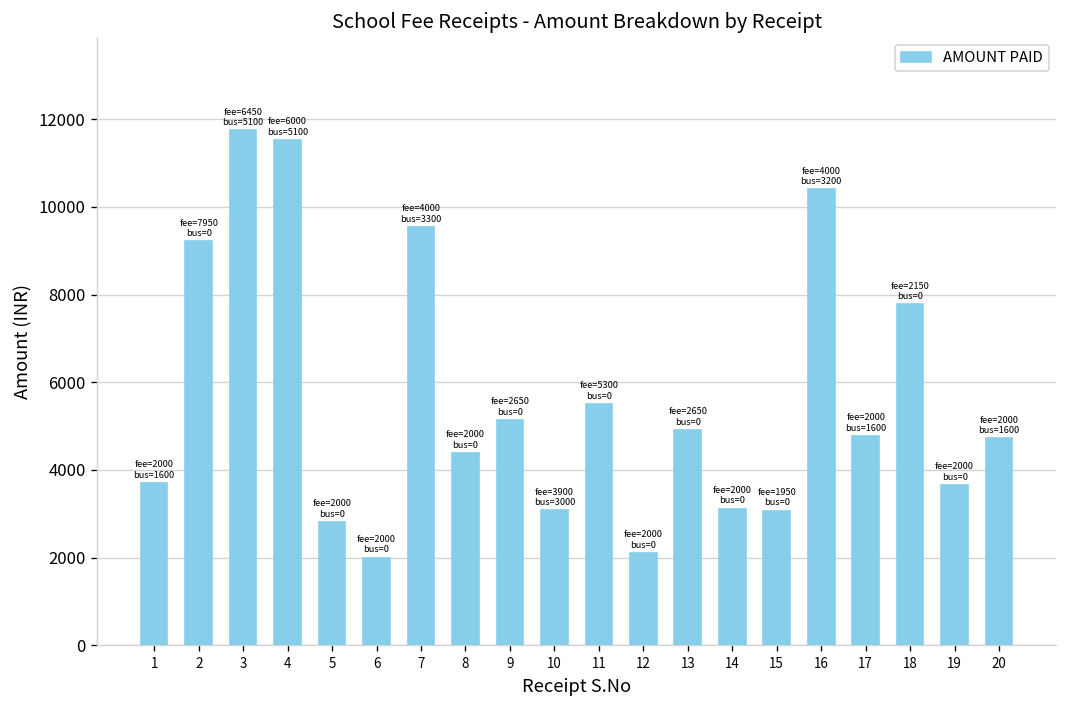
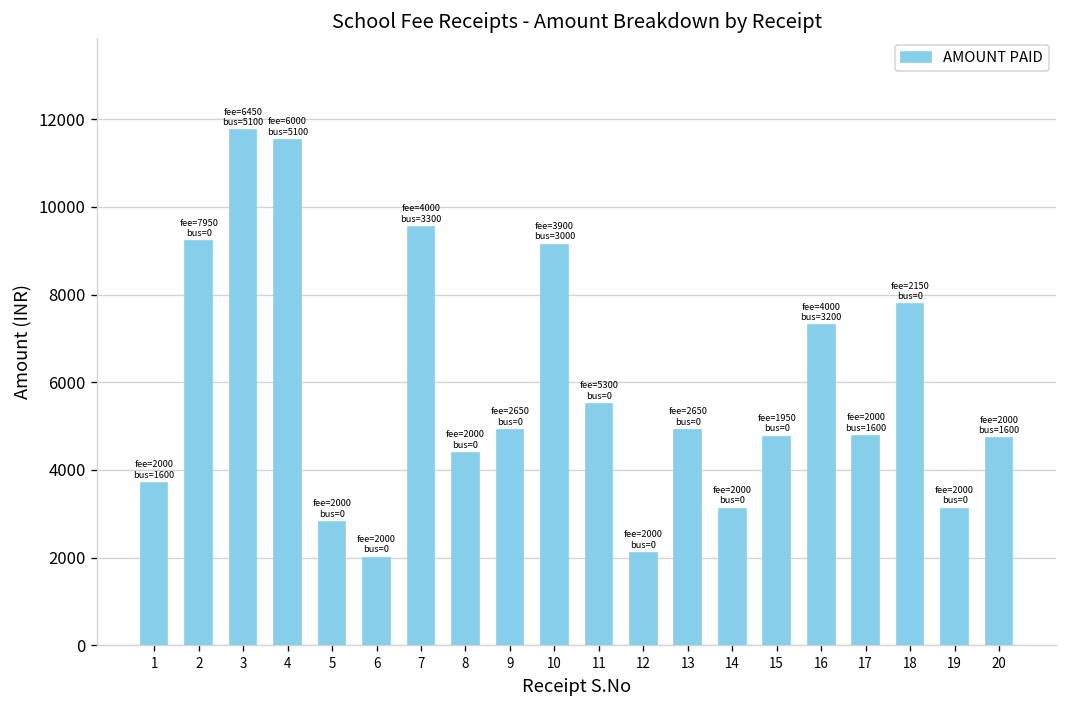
  {
-   "9": 5100,
-   "10": 3100,
-   "15": 3100,
-   "16": 10400,
-   "19": 3700
+   "9": 4900,
+   "10": 9100,
+   "15": 4800,
+   "16": 7300,
+   "19": 3100
  }
